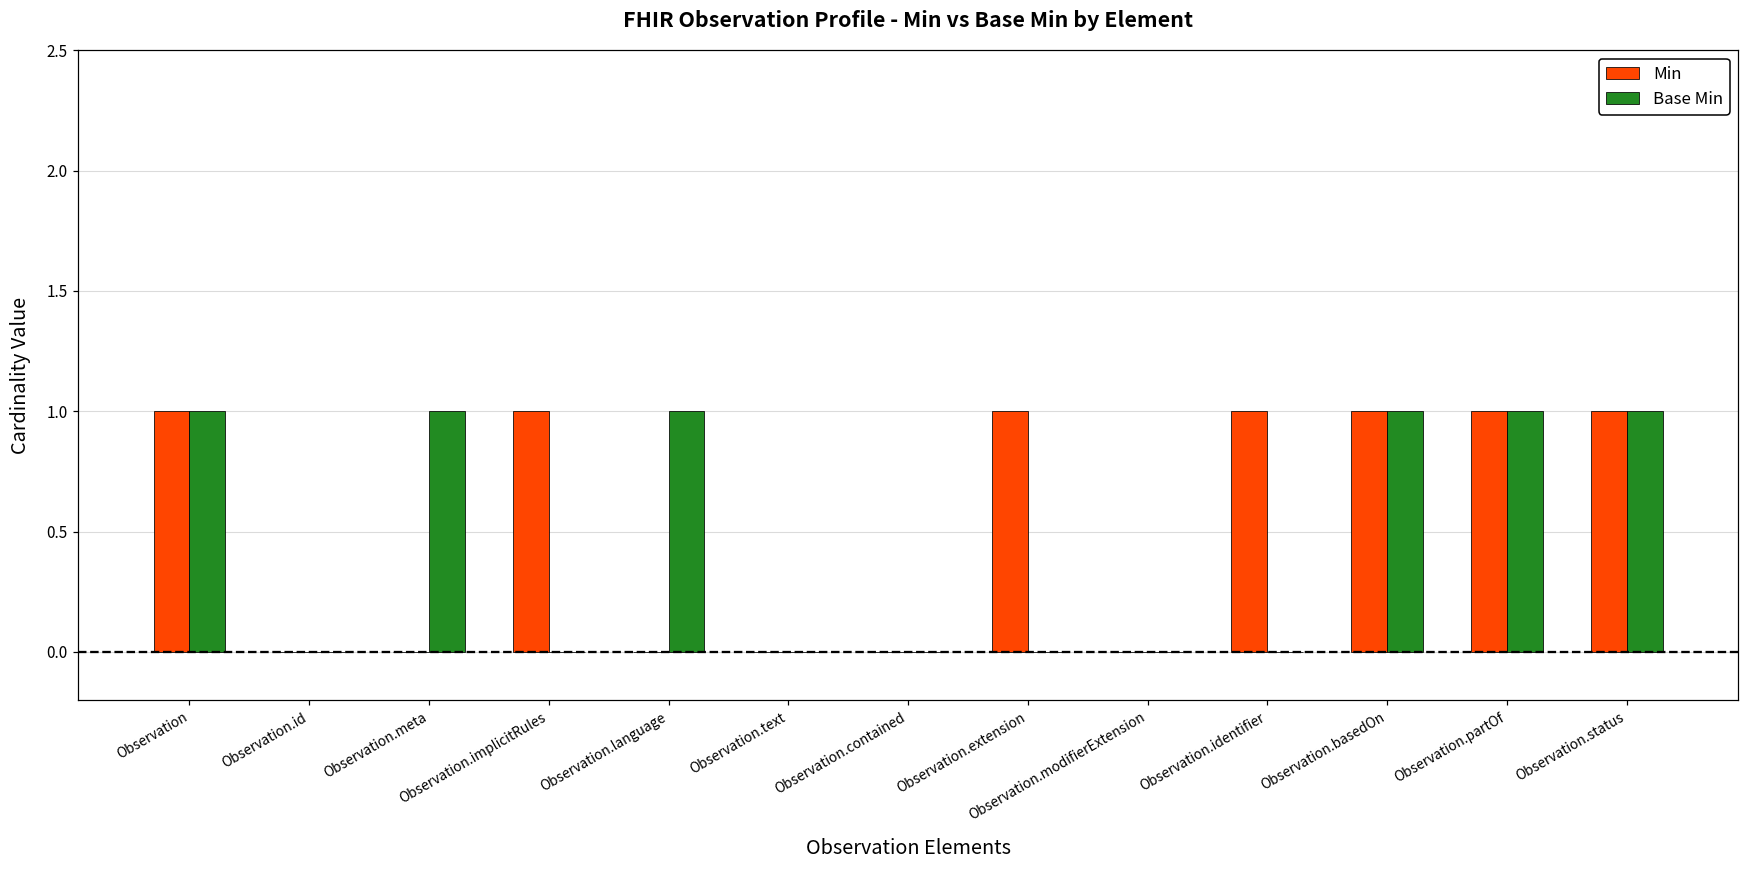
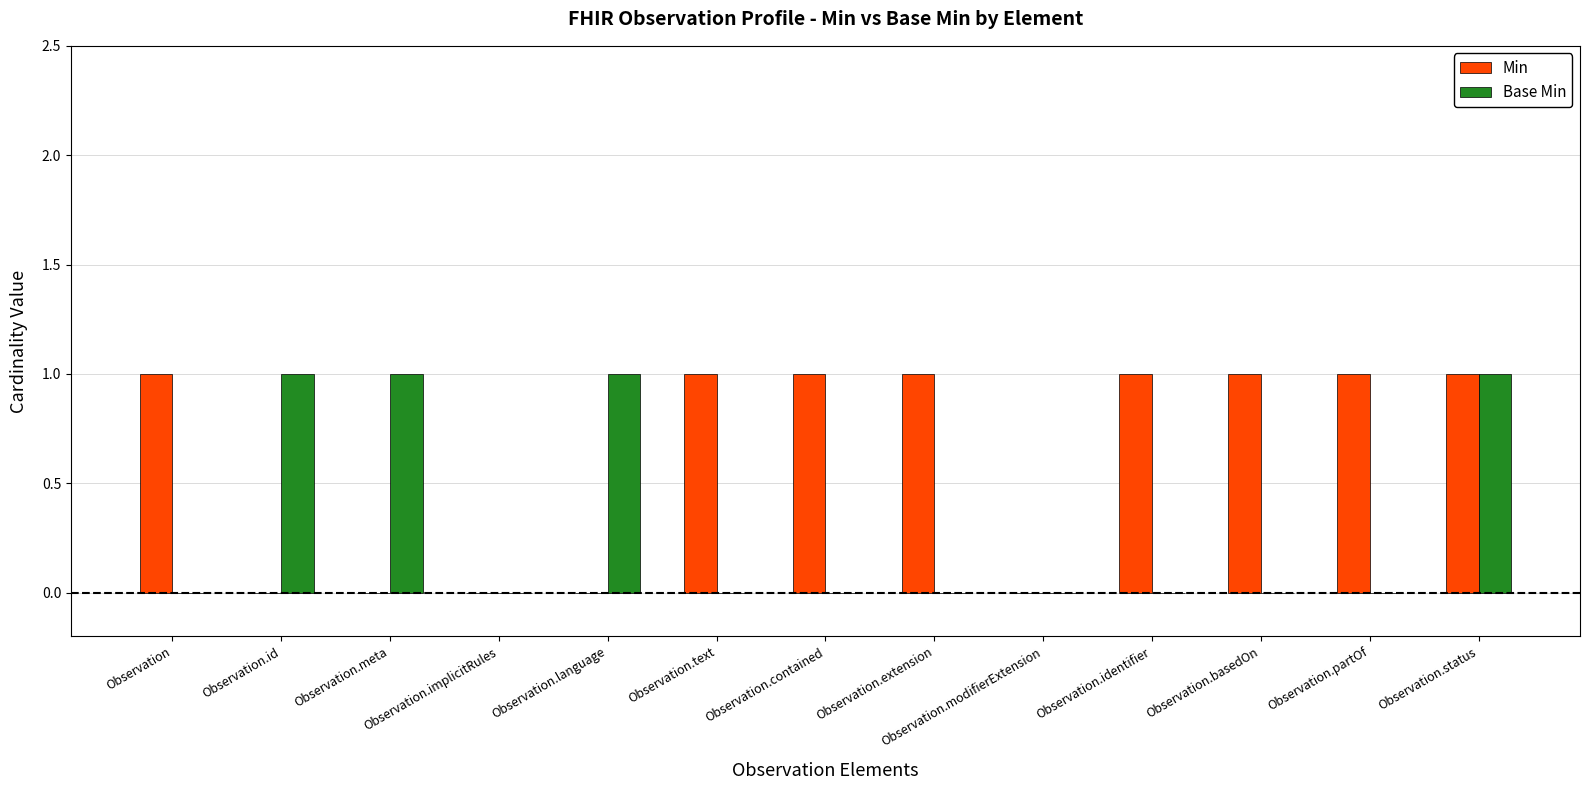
  {
    "Min": {
      "Observation": 1,
      "Observation.id": 0,
      "Observation.meta": 0,
-     "Observation.implicitRules": 1,
+     "Observation.implicitRules": 0,
      "Observation.language": 0,
-     "Observation.text": 0,
-     "Observation.contained": 0,
+     "Observation.text": 1,
+     "Observation.contained": 1,
      "Observation.extension": 1,
      "Observation.modifierExtension": 0,
      "Observation.identifier": 1,
      "Observation.basedOn": 1,
      "Observation.partOf": 1,
      "Observation.status": 1
    },
    "Base Min": {
-     "Observation": 1,
-     "Observation.id": 0,
+     "Observation": 0,
+     "Observation.id": 1,
      "Observation.meta": 1,
      "Observation.implicitRules": 0,
      "Observation.language": 1,
      "Observation.text": 0,
      "Observation.contained": 0,
      "Observation.extension": 0,
      "Observation.modifierExtension": 0,
      "Observation.identifier": 0,
-     "Observation.basedOn": 1,
-     "Observation.partOf": 1,
+     "Observation.basedOn": 0,
+     "Observation.partOf": 0,
      "Observation.status": 1
    }
  }
